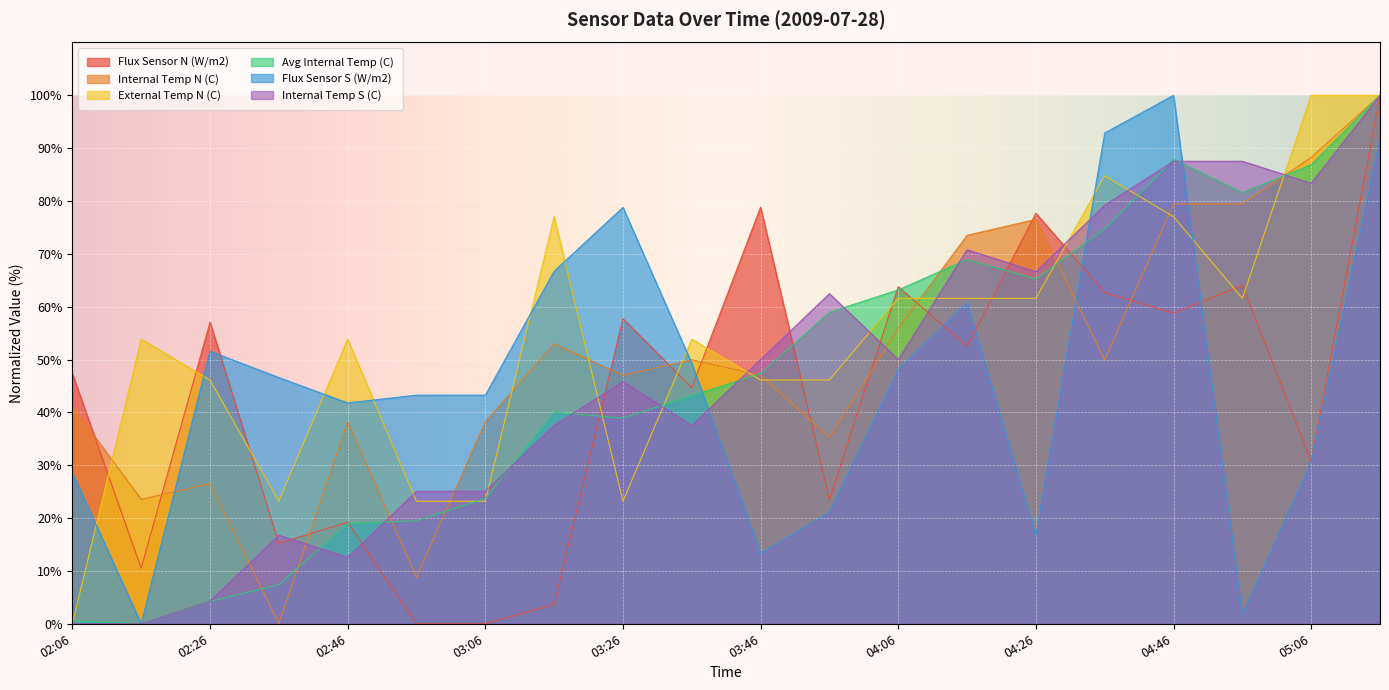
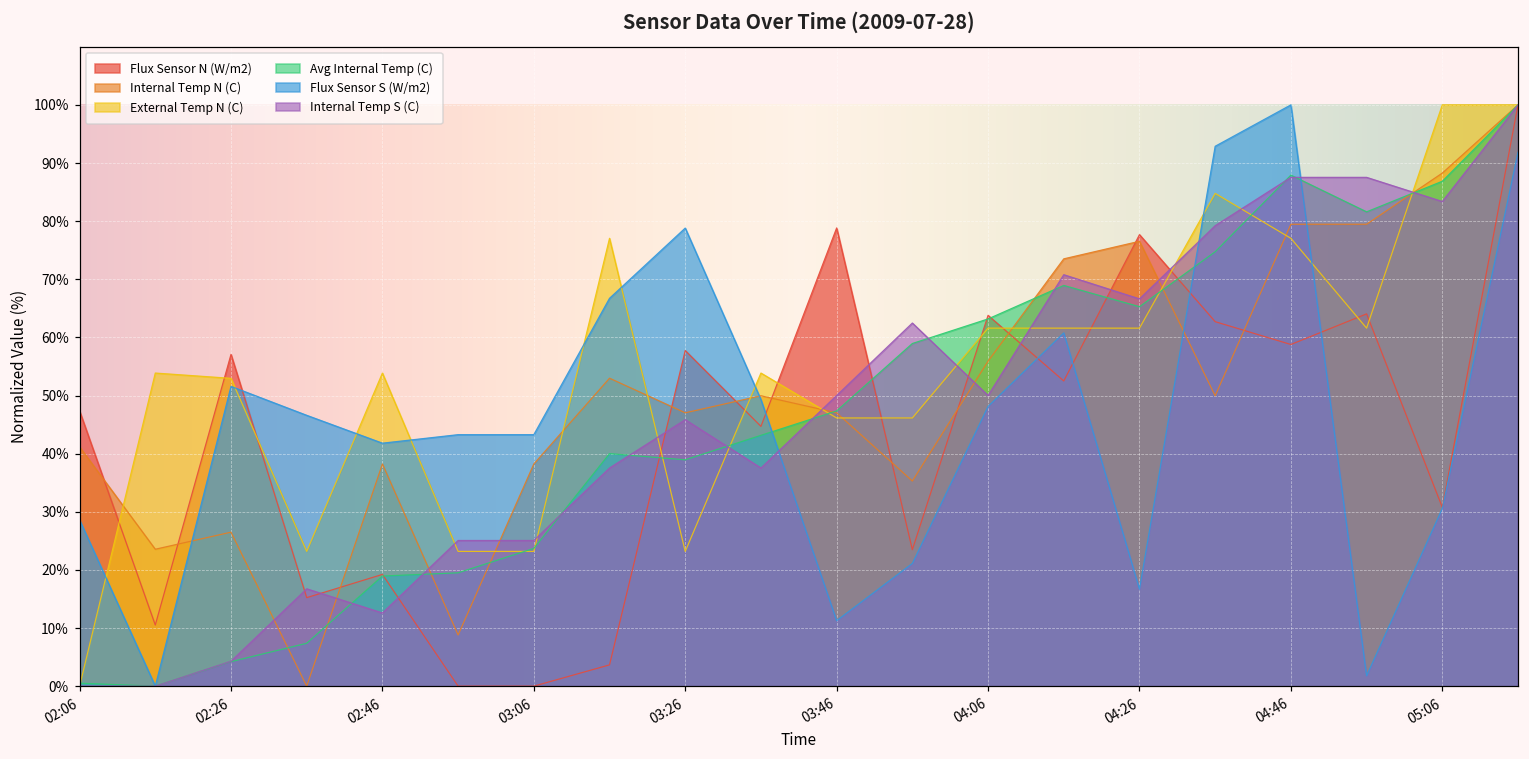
  {
    "External Temp N (C)": {
-     "02:26": "46%",
+     "02:26": "53%",
      "02:46": "54%",
      "03:06": "23%",
      "03:26": "23%",
      "03:46": "46%",
      "04:06": "62%",
      "04:26": "62%",
      "04:46": "77%",
      "05:06": "100%"
    },
    "Avg Internal Temp (C)": {
      "02:06": "1%",
      "03:06": "24%",
      "03:26": "39%",
      "04:06": "63%",
      "04:26": "65%",
      "05:06": "87%"
    },
    "Flux Sensor S (W/m2)": {
      "02:06": "29%",
      "02:26": "52%",
      "02:46": "42%",
      "03:06": "43%",
      "03:26": "79%",
-     "03:46": "13%",
+     "03:46": "11%",
      "04:06": "48%",
      "04:26": "17%",
      "04:46": "100%"
    },
    "Internal Temp S (C)": {
      "02:46": "13%",
      "03:06": "25%",
      "03:26": "46%",
      "03:46": "50%",
      "04:06": "50%",
      "04:26": "67%",
      "05:06": "83%"
    }
  }
